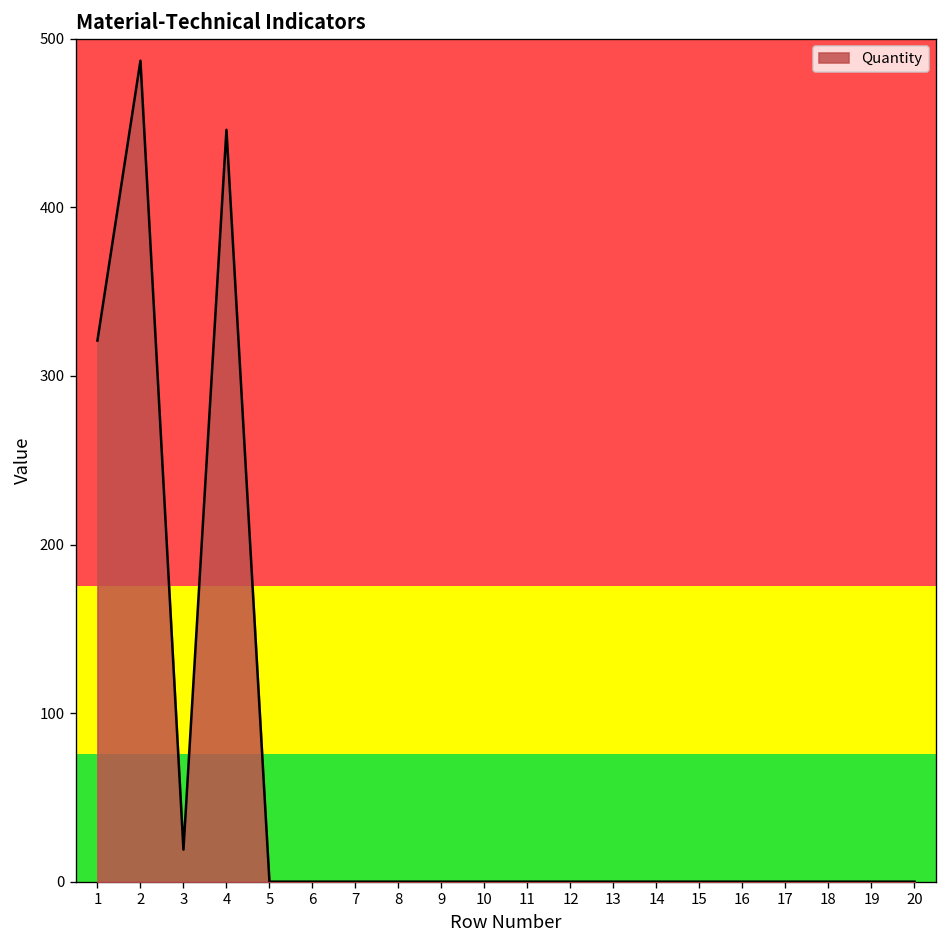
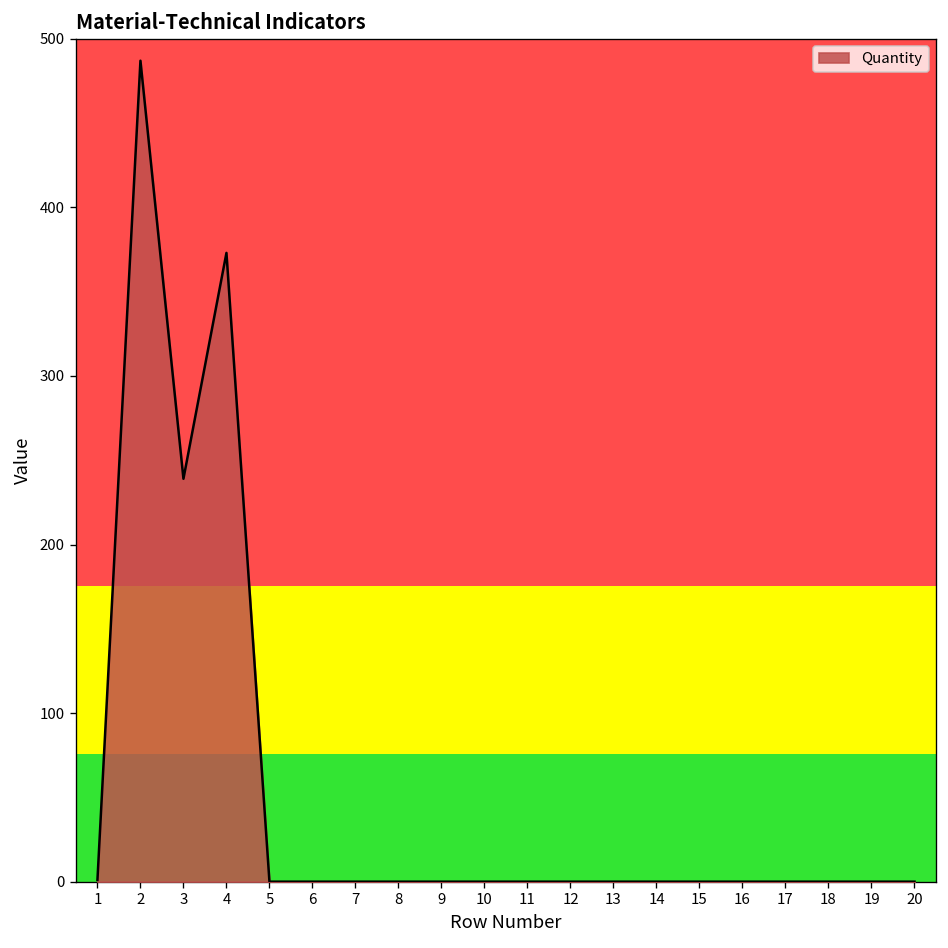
  {
-   "1": 321,
+   "1": 1,
    "2": 487,
-   "3": 19,
-   "4": 446,
+   "3": 239,
+   "4": 373,
    "5": 0,
    "6": 0,
    "7": 0,
    "8": 0,
    "9": 0,
    "10": 0,
    "11": 0,
    "12": 0,
    "13": 0,
    "14": 0,
    "15": 0,
    "16": 0,
    "17": 0,
    "18": 0,
    "19": 0,
    "20": 0
  }
